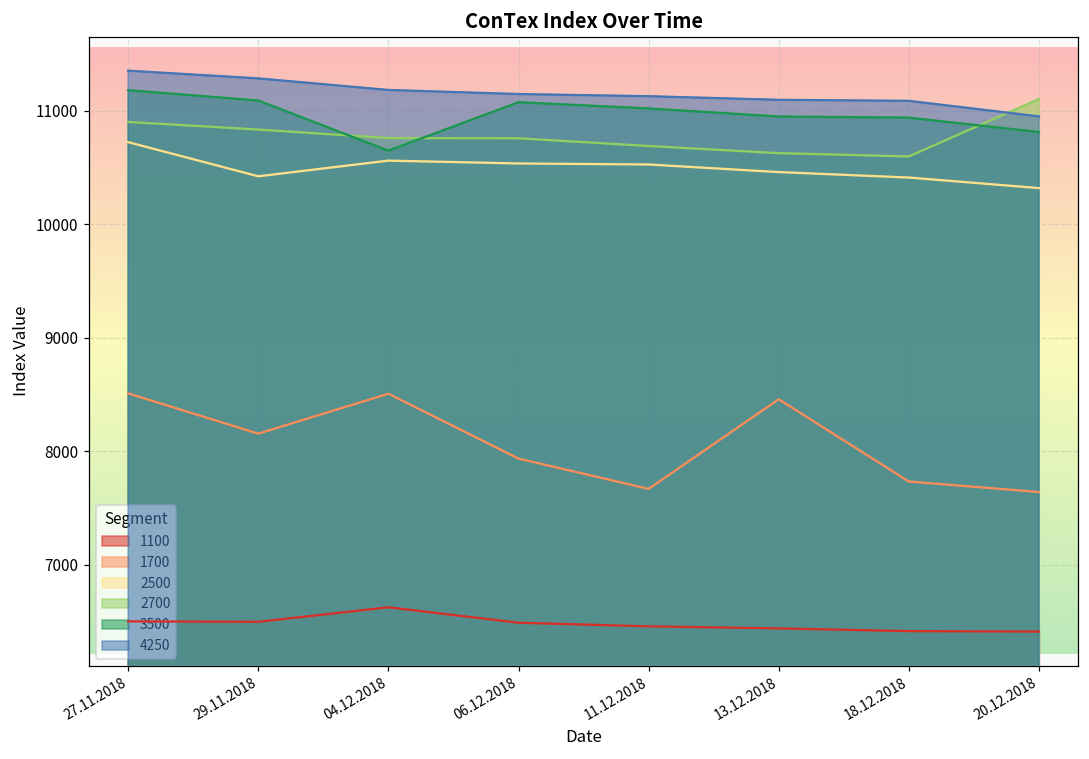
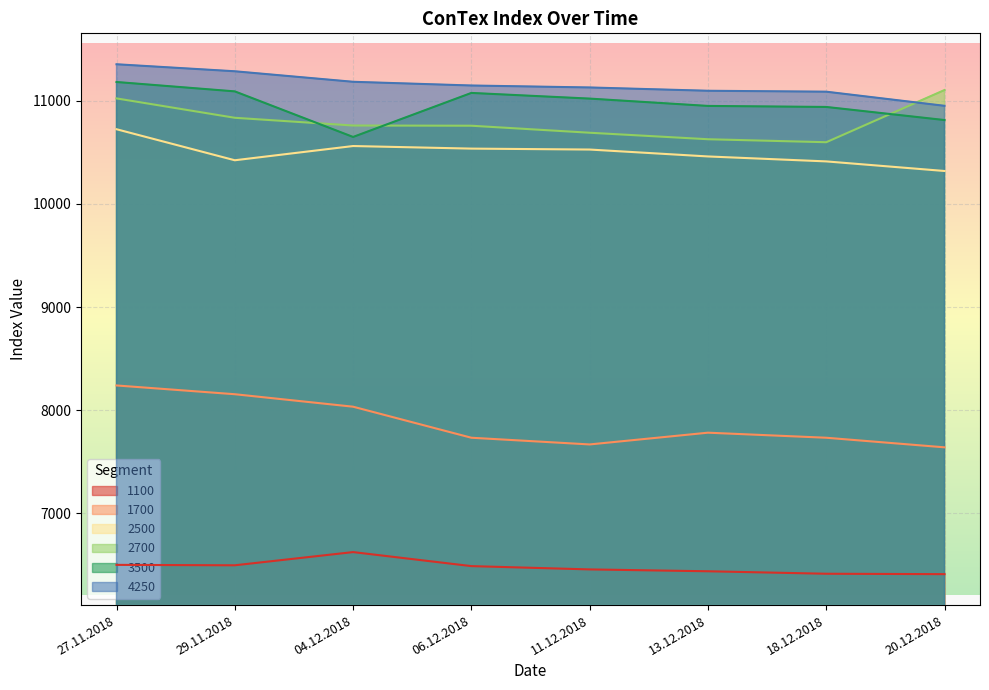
  {
    "1100": {
      "29.11.2018": 6500,
      "04.12.2018": 6620,
      "06.12.2018": 6490,
      "11.12.2018": 6460,
      "13.12.2018": 6440,
      "18.12.2018": 6410,
      "20.12.2018": 6410
    },
    "1700": {
-     "27.11.2018": 8510,
+     "27.11.2018": 8240,
      "29.11.2018": 8160,
-     "04.12.2018": 8510,
-     "06.12.2018": 7940,
+     "04.12.2018": 8030,
+     "06.12.2018": 7730,
      "11.12.2018": 7670,
-     "13.12.2018": 8460,
+     "13.12.2018": 7780,
      "18.12.2018": 7730,
      "20.12.2018": 7640
    },
    "2500": {
      "27.11.2018": 10730,
      "29.11.2018": 10420,
      "04.12.2018": 10560,
      "06.12.2018": 10540,
      "11.12.2018": 10530,
      "13.12.2018": 10460,
      "18.12.2018": 10410,
      "20.12.2018": 10320
    },
    "2700": {
-     "27.11.2018": 10900,
+     "27.11.2018": 11020,
      "29.11.2018": 10840,
      "04.12.2018": 10760,
      "06.12.2018": 10760,
      "11.12.2018": 10690,
      "13.12.2018": 10630,
      "18.12.2018": 10600,
      "20.12.2018": 11110
    },
    "3500": {
      "27.11.2018": 11180,
      "29.11.2018": 11090,
      "04.12.2018": 10650,
      "06.12.2018": 11080,
      "11.12.2018": 11020,
      "13.12.2018": 10950,
      "18.12.2018": 10940,
      "20.12.2018": 10810
    },
    "4250": {
      "27.11.2018": 11360,
      "29.11.2018": 11290,
      "04.12.2018": 11190,
      "06.12.2018": 11150,
      "11.12.2018": 11130,
      "13.12.2018": 11100,
      "18.12.2018": 11090,
      "20.12.2018": 10950
    }
  }
